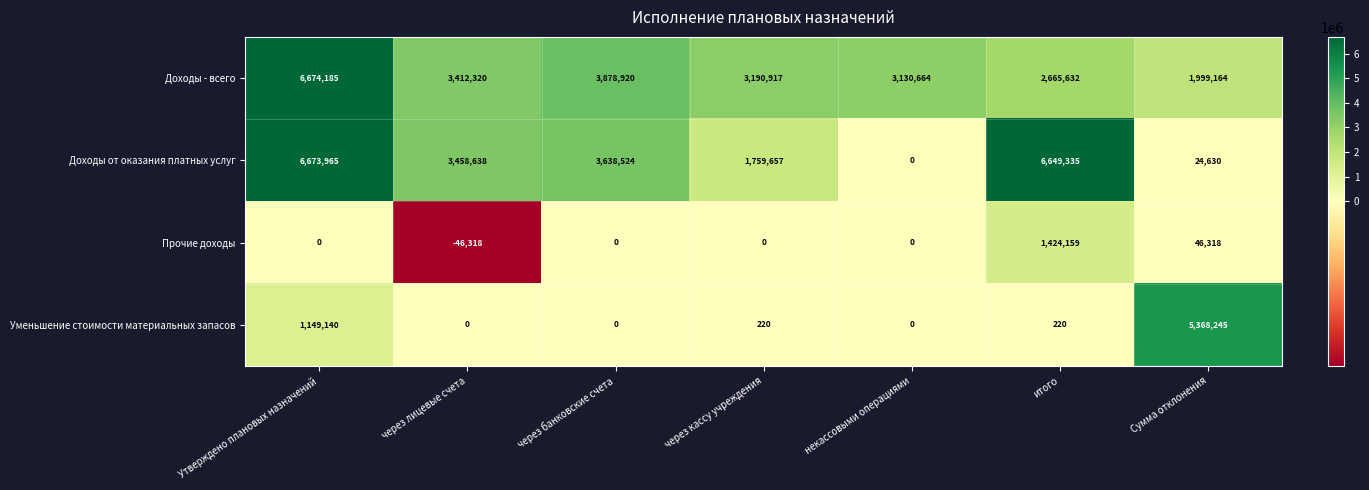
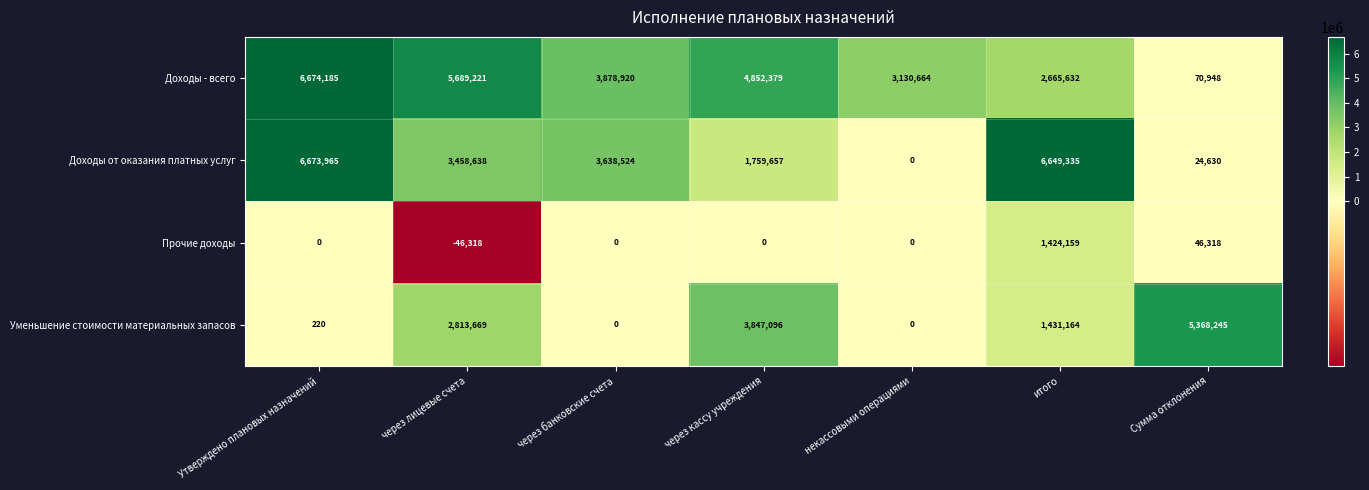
  {
    "Доходы - всего": {
      "Утверждено плановых назначений": "6,674,185",
-     "через лицевые счета": "3,412,320",
+     "через лицевые счета": "5,689,221",
      "через банковские счета": "3,878,920",
-     "через кассу учреждения": "3,190,917",
+     "через кассу учреждения": "4,852,379",
      "некассовыми операциями": "3,130,664",
      "итого": "2,665,632",
-     "Сумма отклонения": "1,999,164"
+     "Сумма отклонения": "70,948"
    },
    "Доходы от оказания платных услуг": {
      "Утверждено плановых назначений": "6,673,965",
      "через лицевые счета": "3,458,638",
      "через банковские счета": "3,638,524",
      "через кассу учреждения": "1,759,657",
      "некассовыми операциями": "0",
      "итого": "6,649,335",
      "Сумма отклонения": "24,630"
    },
    "Прочие доходы": {
      "Утверждено плановых назначений": "0",
      "через лицевые счета": "-46,318",
      "через банковские счета": "0",
      "через кассу учреждения": "0",
      "некассовыми операциями": "0",
      "итого": "1,424,159",
      "Сумма отклонения": "46,318"
    },
    "Уменьшение стоимости материальных запасов": {
-     "Утверждено плановых назначений": "1,149,140",
-     "через лицевые счета": "0",
+     "Утверждено плановых назначений": "220",
+     "через лицевые счета": "2,813,669",
      "через банковские счета": "0",
-     "через кассу учреждения": "220",
+     "через кассу учреждения": "3,847,096",
      "некассовыми операциями": "0",
-     "итого": "220",
+     "итого": "1,431,164",
      "Сумма отклонения": "5,368,245"
    }
  }
